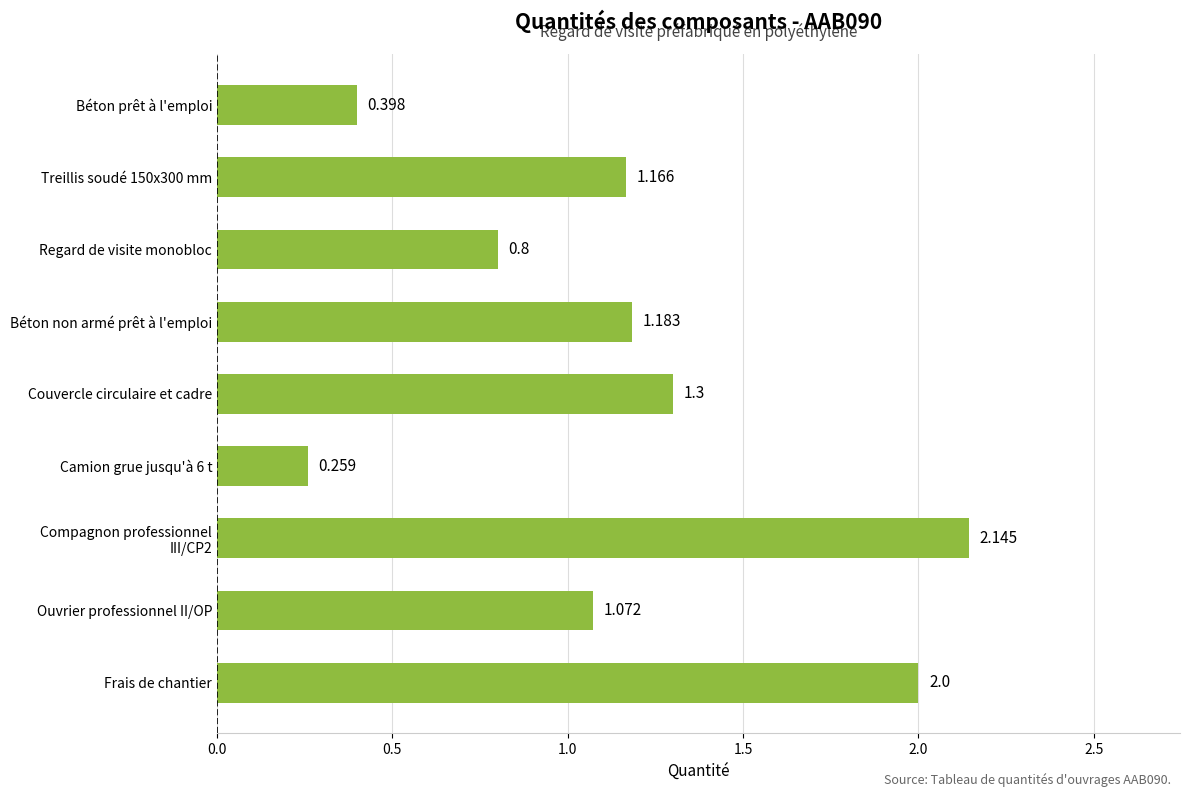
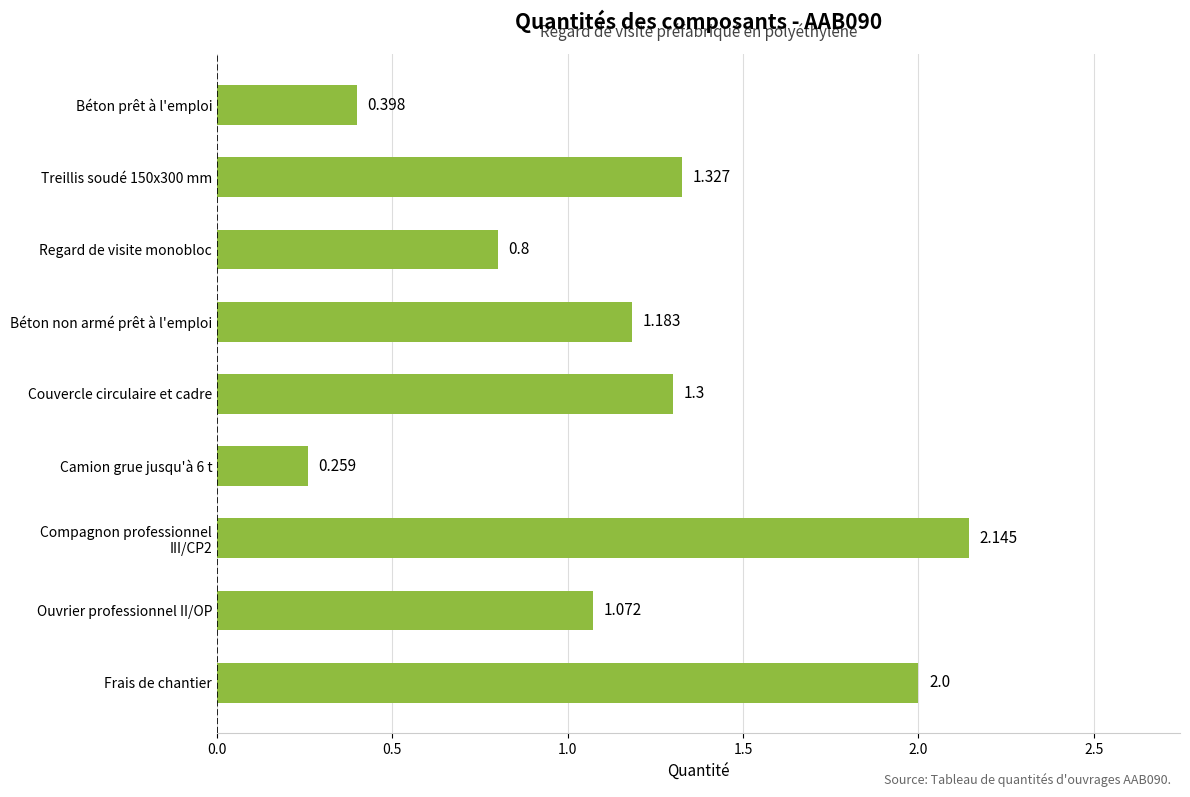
  {
    "Béton prêt à l'emploi": 0.398,
-   "Treillis soudé 150x300 mm": 1.166,
+   "Treillis soudé 150x300 mm": 1.327,
    "Regard de visite monobloc": 0.8,
    "Béton non armé prêt à l'emploi": 1.183,
    "Couvercle circulaire et cadre": 1.3,
    "Camion grue jusqu'à 6 t": 0.259,
    "Compagnon professionnel III/CP2": 2.145,
    "Ouvrier professionnel II/OP": 1.072,
    "Frais de chantier": 2.0
  }
